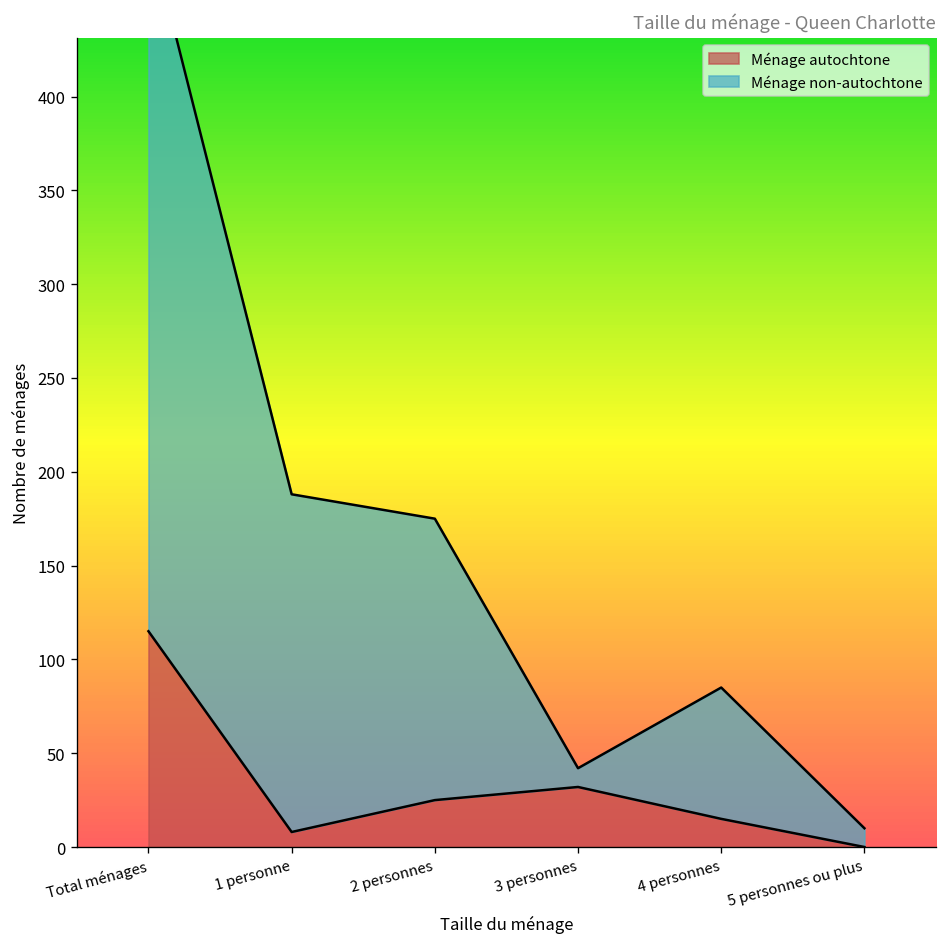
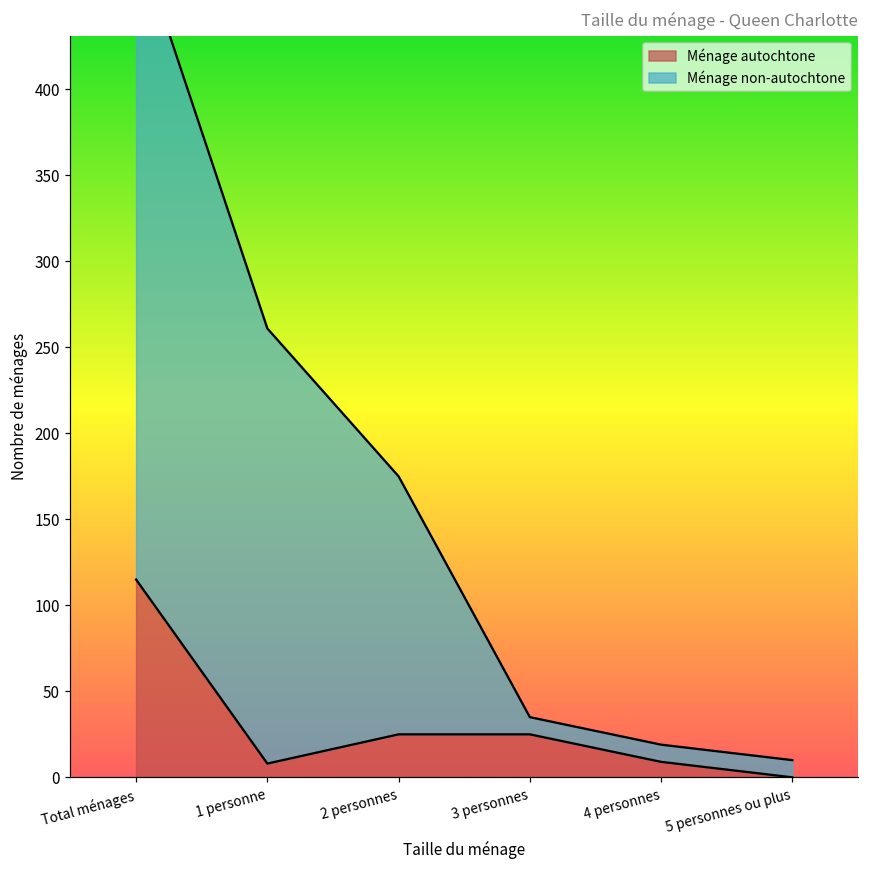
  {
    "Ménage autochtone": {
      "Total ménages": 115,
      "1 personne": 8,
      "2 personnes": 25,
-     "3 personnes": 32,
-     "4 personnes": 15,
+     "3 personnes": 25,
+     "4 personnes": 9,
      "5 personnes ou plus": 0
    },
    "Ménage non-autochtone": {
-     "1 personne": 180,
+     "1 personne": 253,
      "2 personnes": 150,
      "3 personnes": 10,
-     "4 personnes": 70,
+     "4 personnes": 10,
      "5 personnes ou plus": 10
    }
  }
